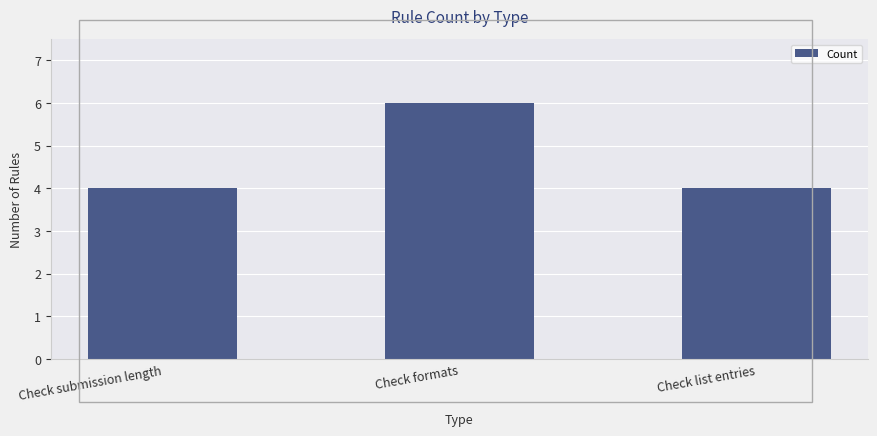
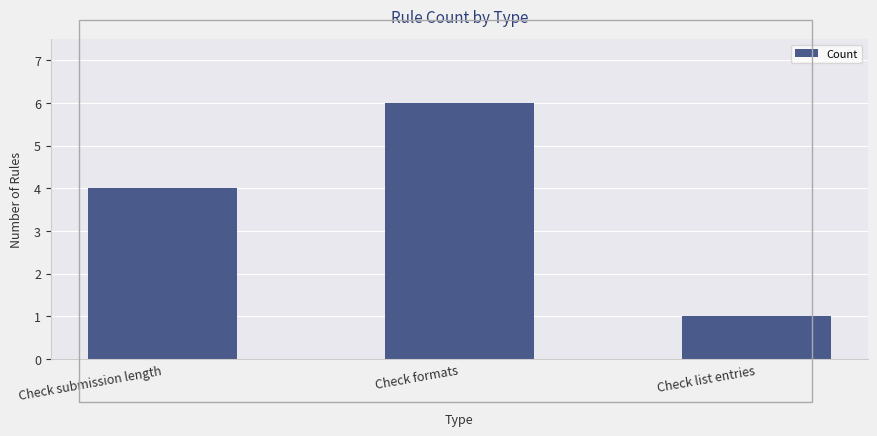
  {
    "Check submission length": 4,
    "Check formats": 6,
-   "Check list entries": 4
+   "Check list entries": 1
  }
